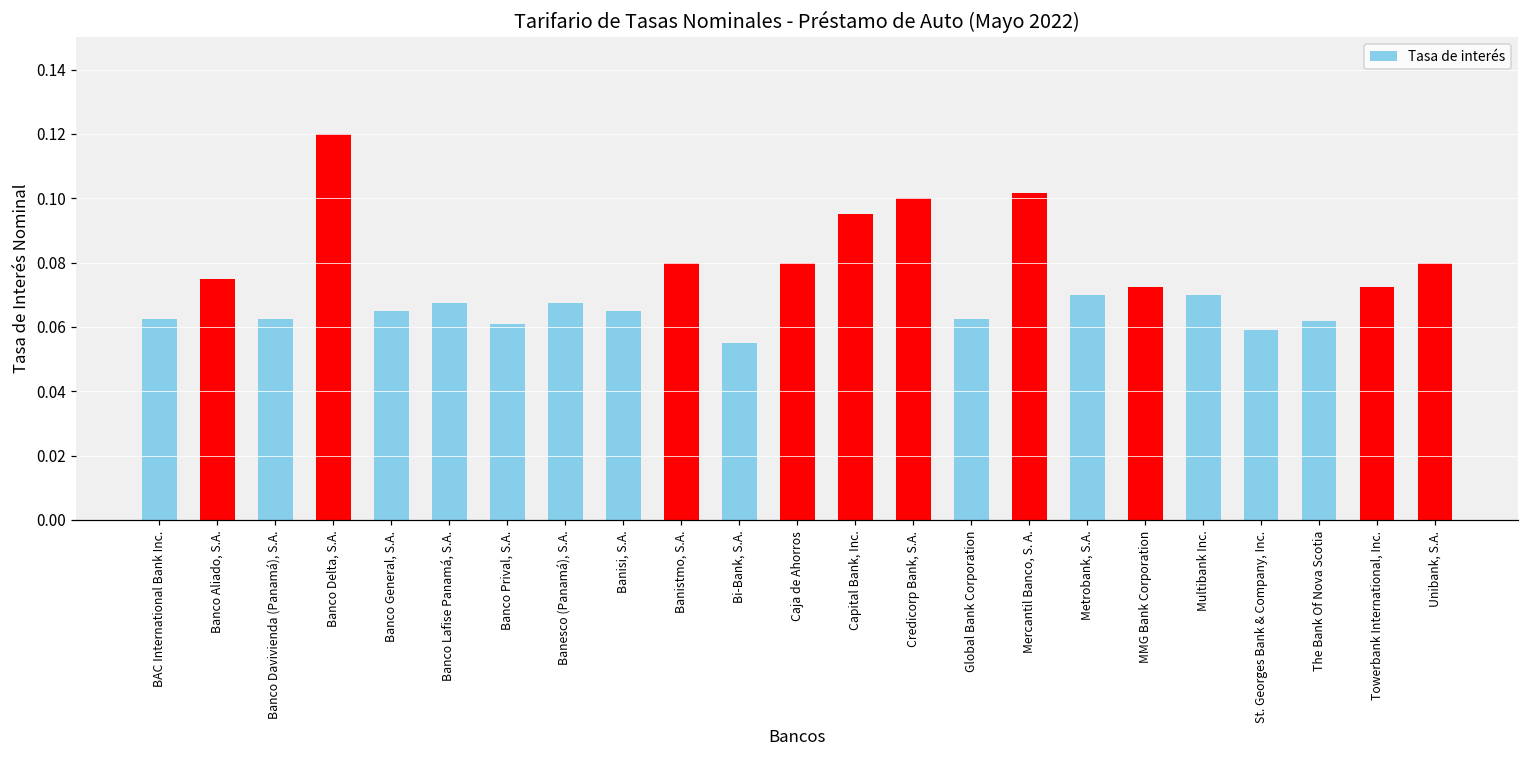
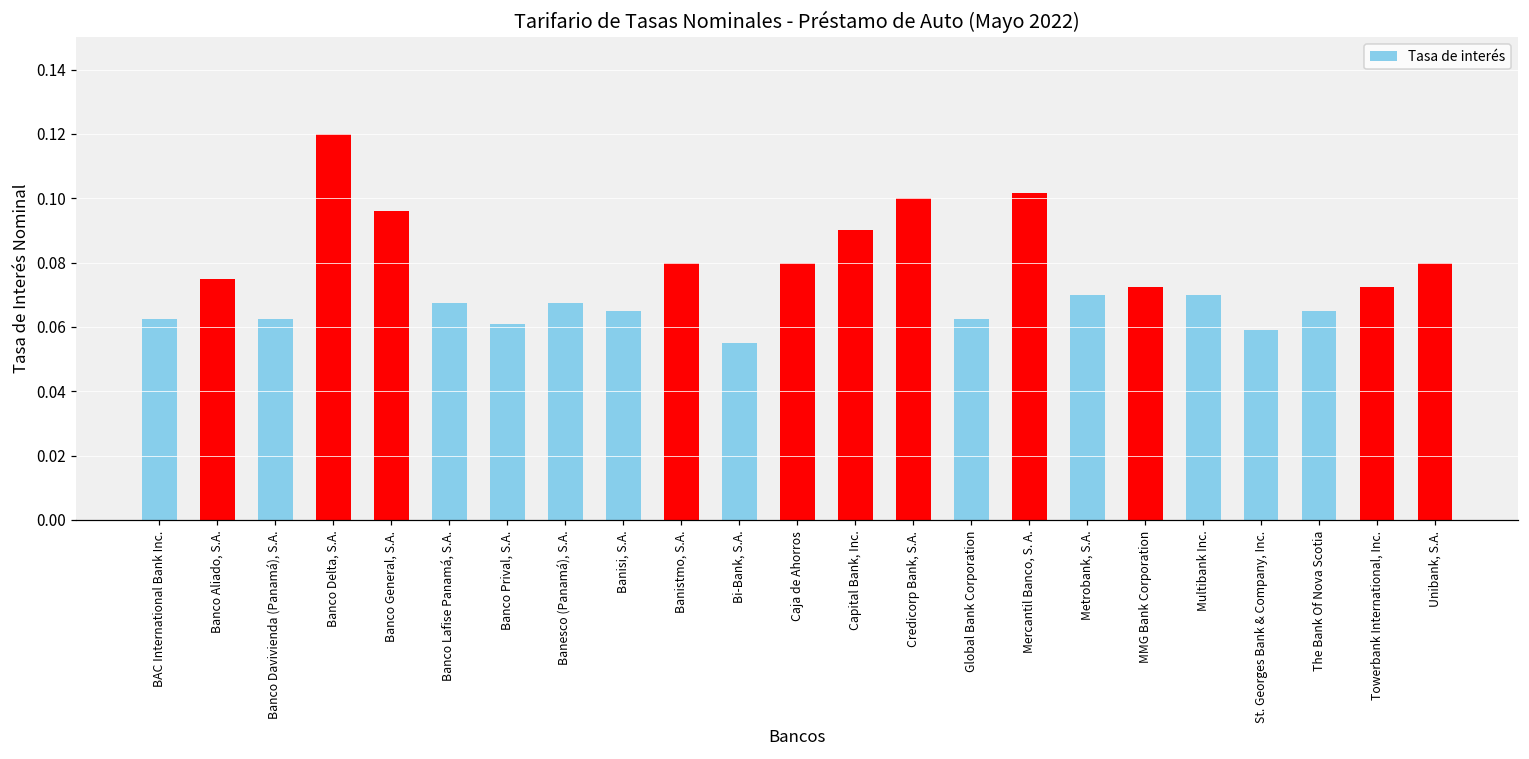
  {
    "BAC International Bank Inc.": 0.063,
    "Banco Aliado, S.A.": 0.075,
    "Banco Davivienda (Panamá), S.A.": 0.063,
    "Banco Delta, S.A.": 0.120,
-   "Banco General, S.A.": 0.065,
+   "Banco General, S.A.": 0.096,
    "Banco Lafise Panamá, S.A.": 0.068,
    "Banco Prival, S.A.": 0.061,
    "Banesco (Panamá), S.A.": 0.068,
    "Banisi, S.A.": 0.065,
    "Banistmo, S.A.": 0.080,
    "Bi-Bank, S.A.": 0.055,
    "Caja de Ahorros": 0.080,
-   "Capital Bank, Inc.": 0.095,
+   "Capital Bank, Inc.": 0.090,
    "Credicorp Bank, S.A.": 0.100,
    "Global Bank Corporation": 0.063,
    "Mercantil Banco, S. A.": 0.102,
    "Metrobank, S.A.": 0.070,
    "MMG Bank Corporation": 0.073,
    "Multibank Inc.": 0.070,
    "St. Georges Bank & Company, Inc.": 0.059,
-   "The Bank Of Nova Scotia": 0.062,
+   "The Bank Of Nova Scotia": 0.065,
    "Towerbank International, Inc.": 0.073,
    "Unibank, S.A.": 0.080
  }
